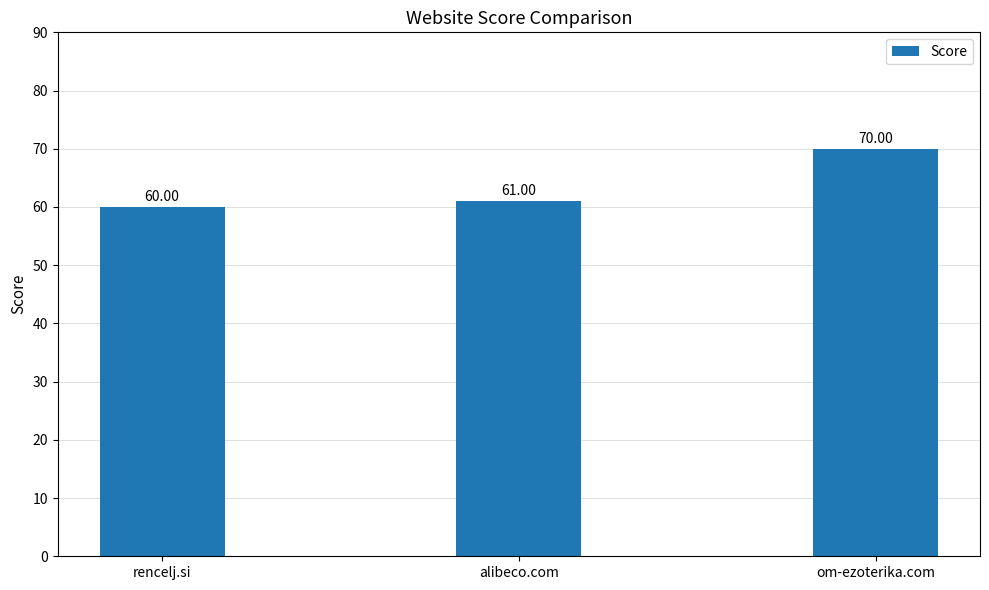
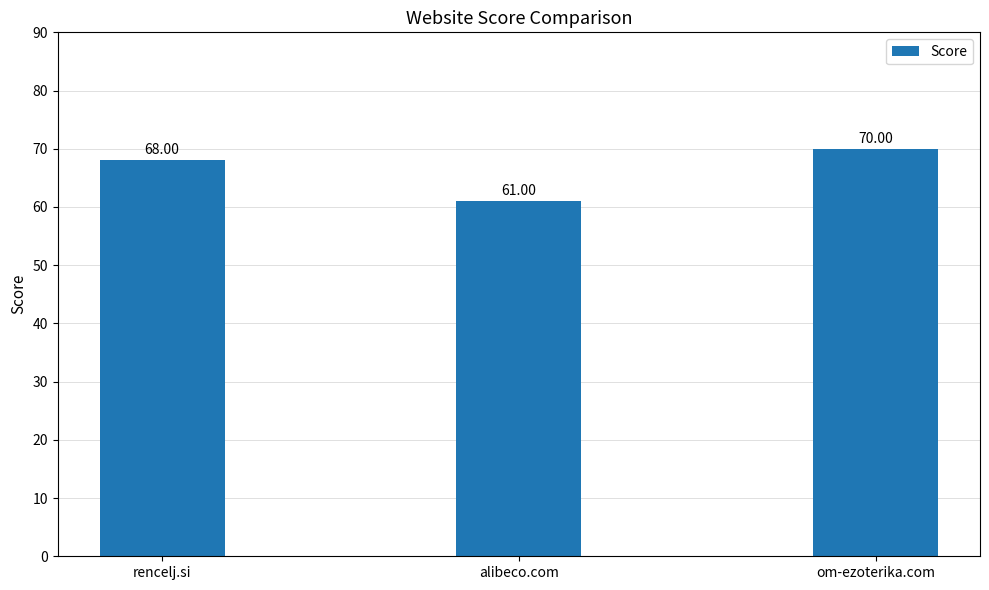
  {
-   "rencelj.si": 60.00,
+   "rencelj.si": 68.00,
    "alibeco.com": 61.00,
    "om-ezoterika.com": 70.00
  }
